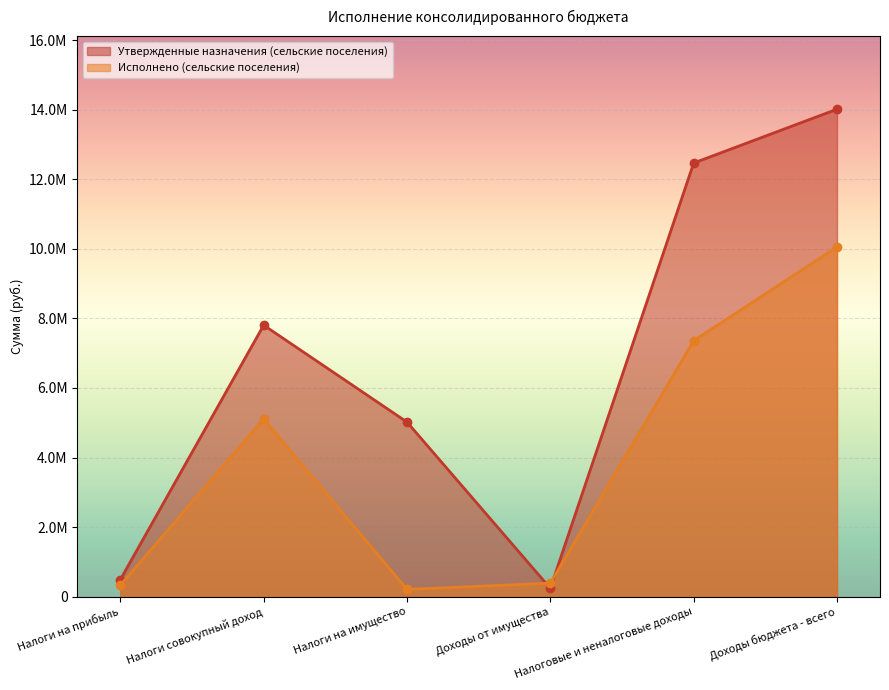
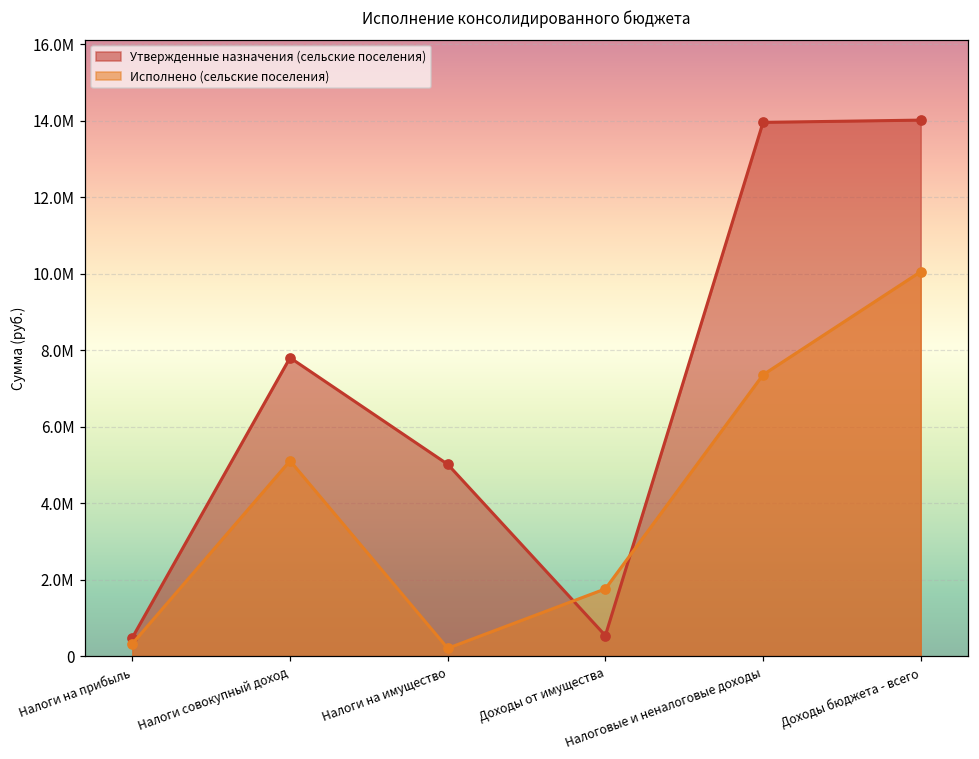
  {
    "Утвержденные назначения (сельские поселения)": {
      "Налоги на прибыль": 500000,
      "Налоги совокупный доход": 7800000,
      "Налоги на имущество": 5000000,
-     "Доходы от имущества": 200000,
-     "Налоговые и неналоговые доходы": 12500000,
+     "Доходы от имущества": 500000,
+     "Налоговые и неналоговые доходы": 14000000,
      "Доходы бюджета - всего": 14000000
    },
    "Исполнено (сельские поселения)": {
      "Налоги на прибыль": 300000,
      "Налоги совокупный доход": 5100000,
      "Налоги на имущество": 200000,
-     "Доходы от имущества": 400000,
+     "Доходы от имущества": 1800000,
      "Налоговые и неналоговые доходы": 7400000,
      "Доходы бюджета - всего": 10100000
    }
  }
